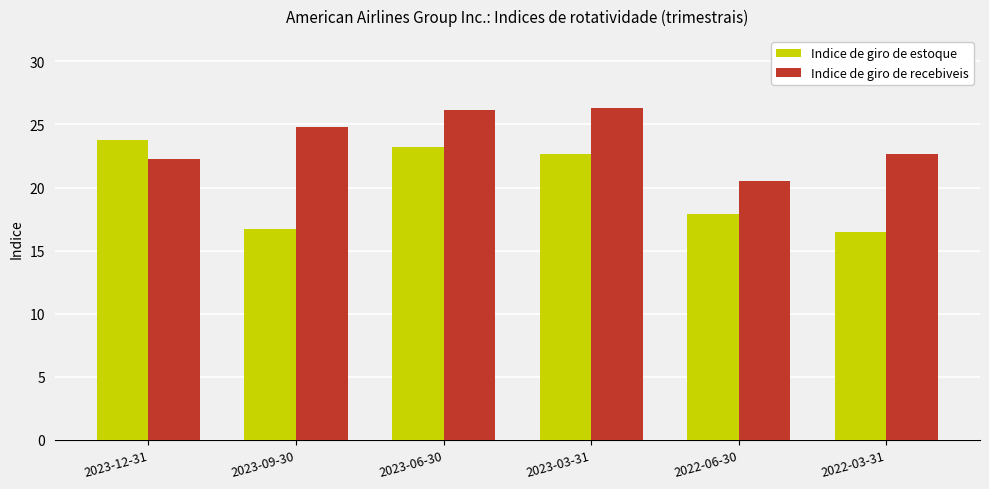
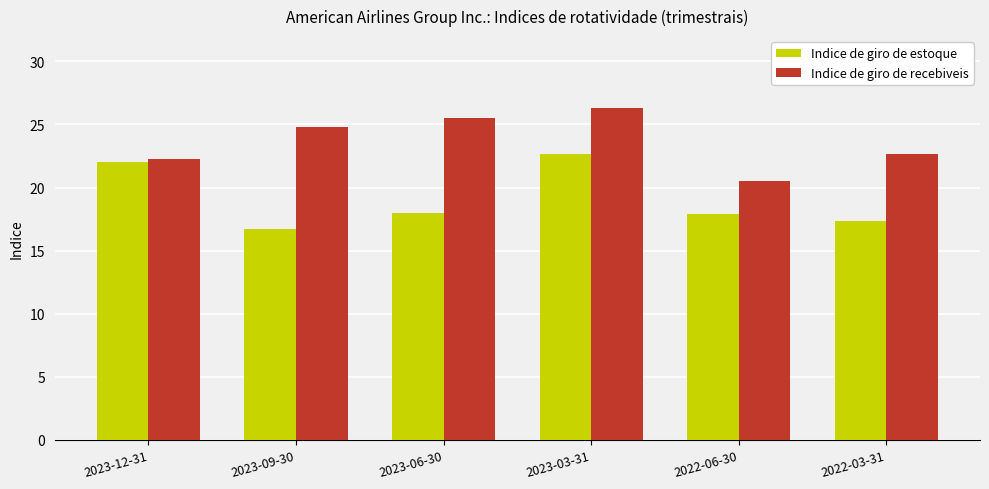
  {
    "Indice de giro de estoque": {
-     "2023-12-31": 23.8,
+     "2023-12-31": 22.0,
      "2023-09-30": 16.7,
-     "2023-06-30": 23.2,
+     "2023-06-30": 18.0,
      "2023-03-31": 22.6,
      "2022-06-30": 17.9,
-     "2022-03-31": 16.5
+     "2022-03-31": 17.4
    },
    "Indice de giro de recebiveis": {
      "2023-12-31": 22.3,
      "2023-09-30": 24.8,
-     "2023-06-30": 26.2,
+     "2023-06-30": 25.5,
      "2023-03-31": 26.3,
      "2022-06-30": 20.5,
      "2022-03-31": 22.6
    }
  }
